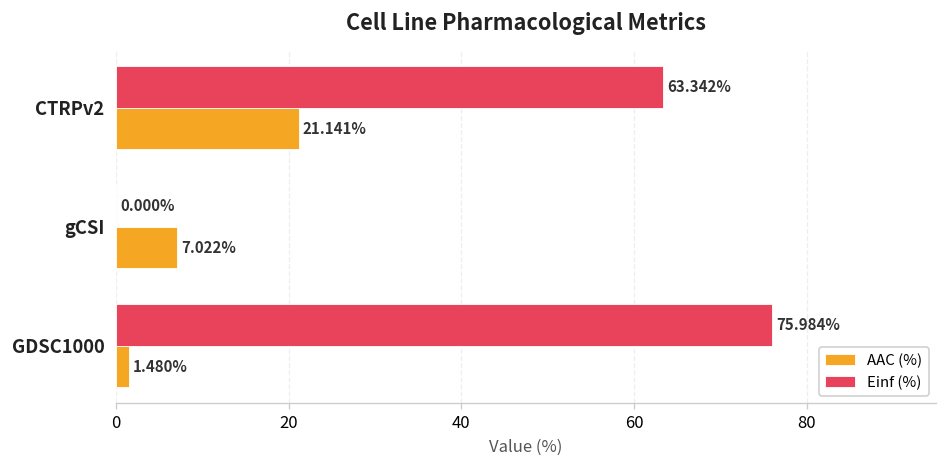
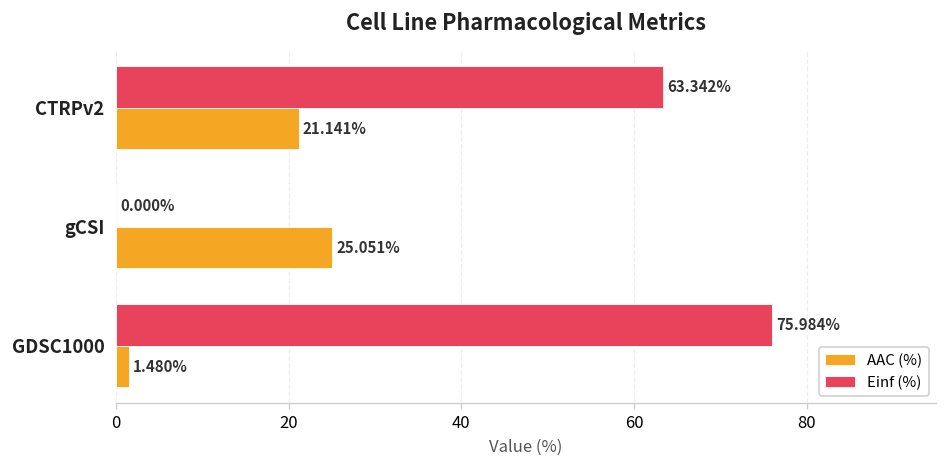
  {
    "AAC (%)": {
      "CTRPv2": "21.141%",
-     "gCSI": "7.022%",
+     "gCSI": "25.051%",
      "GDSC1000": "1.480%"
    },
    "Einf (%)": {
      "CTRPv2": "63.342%",
      "gCSI": "0.000%",
      "GDSC1000": "75.984%"
    }
  }
